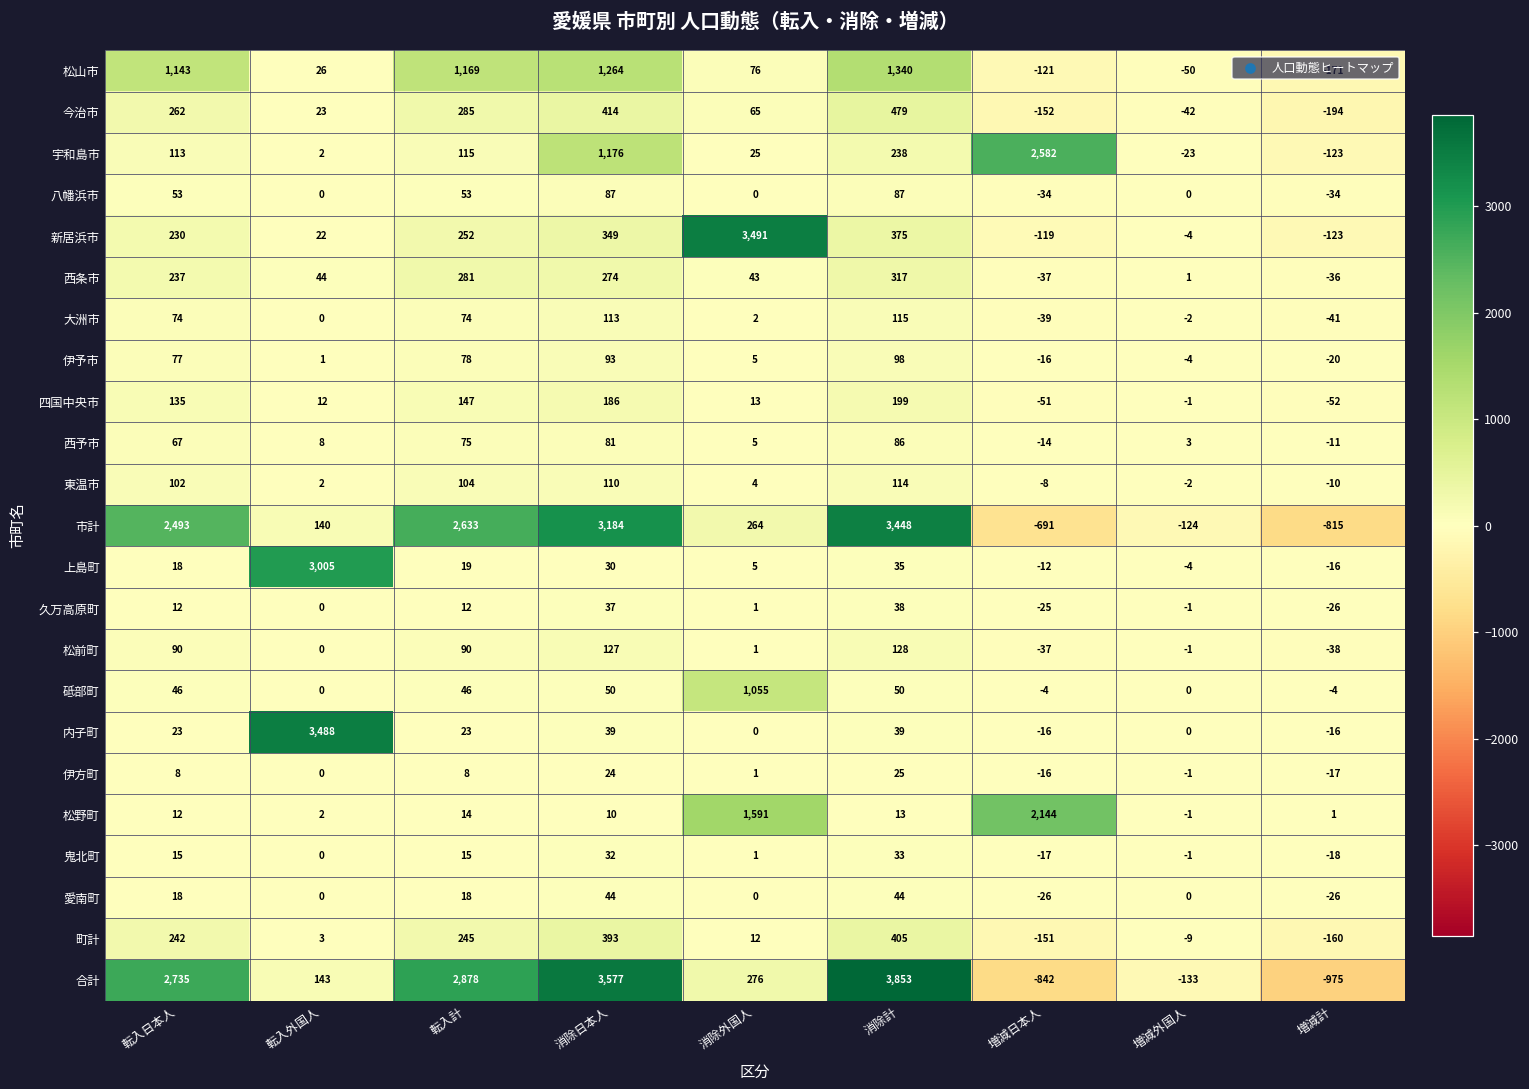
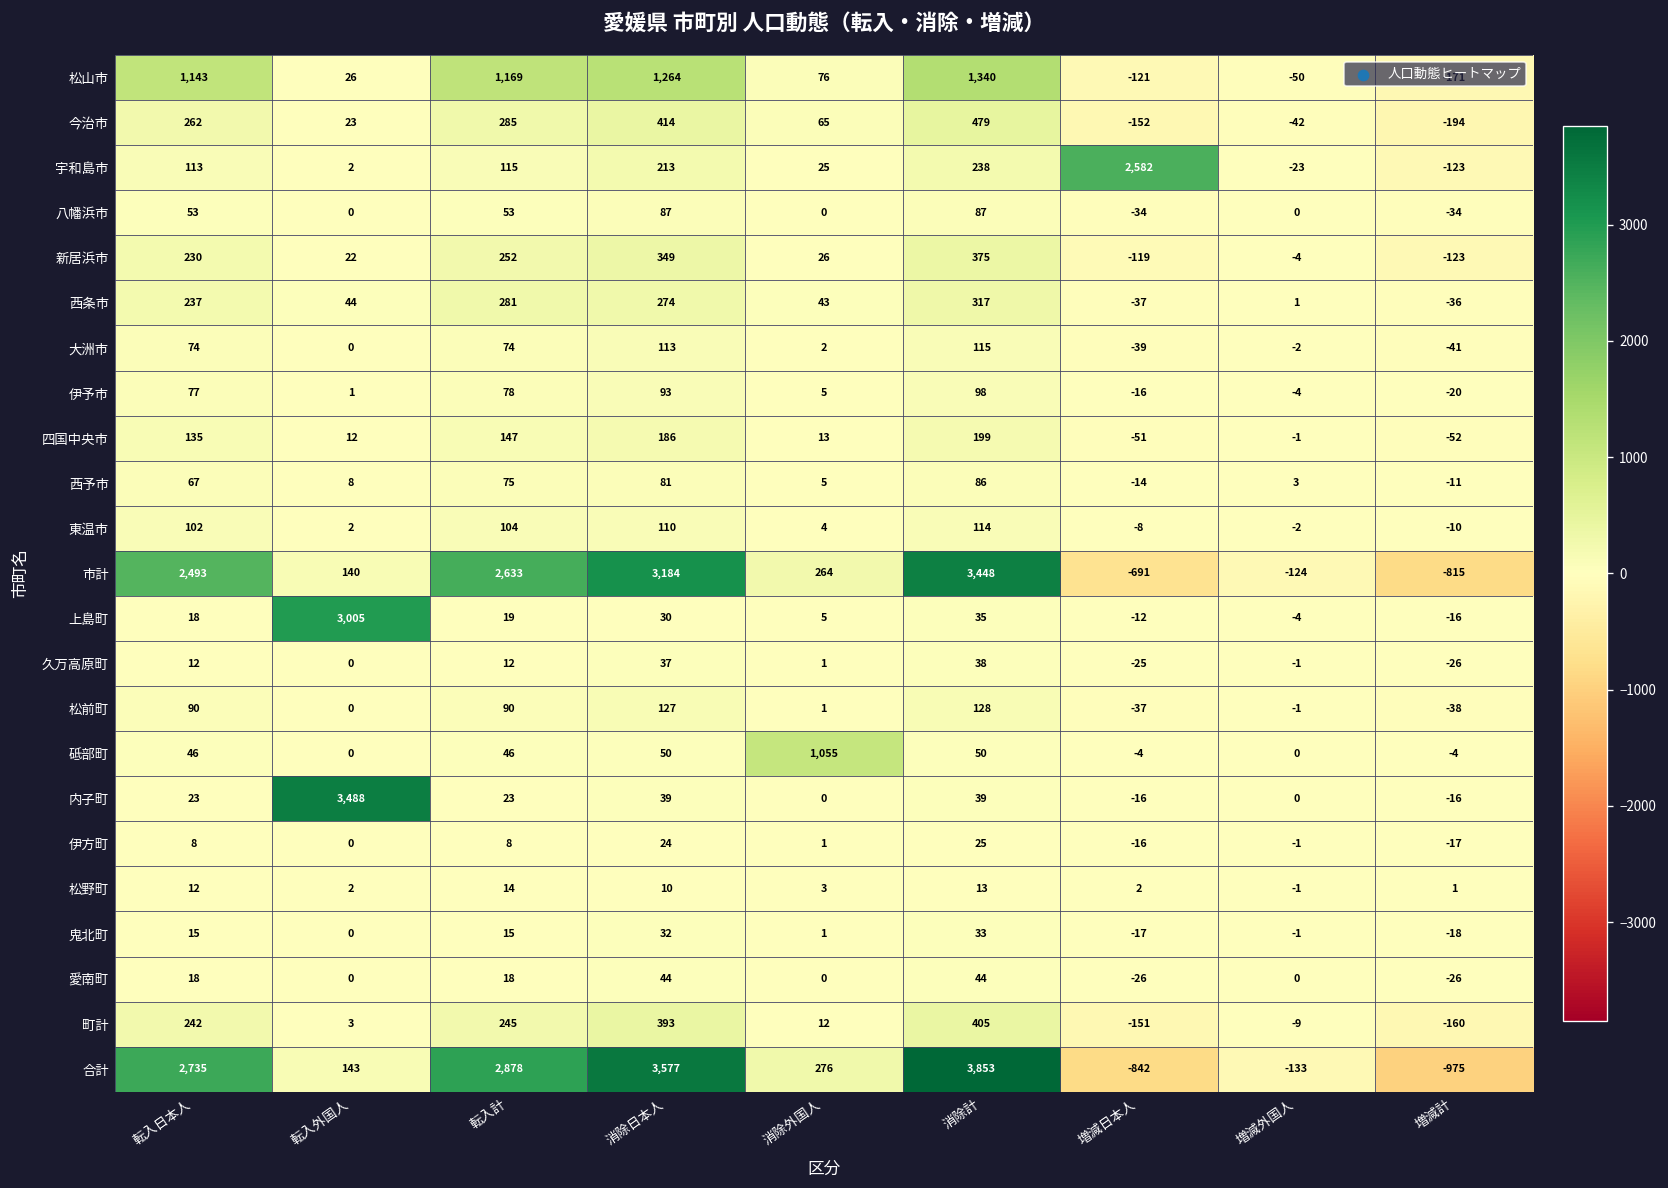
  {
    "宇和島市": {
      "転入日本人": "113",
      "転入外国人": "2",
      "転入計": "115",
-     "消除日本人": "1,176",
+     "消除日本人": "213",
      "消除外国人": "25",
      "消除計": "238",
      "増減日本人": "2,582",
      "増減外国人": "-23",
      "増減計": "-123"
    },
    "新居浜市": {
      "転入日本人": "230",
      "転入外国人": "22",
      "転入計": "252",
      "消除日本人": "349",
-     "消除外国人": "3,491",
+     "消除外国人": "26",
      "消除計": "375",
      "増減日本人": "-119",
      "増減外国人": "-4",
      "増減計": "-123"
    },
    "松野町": {
      "転入日本人": "12",
      "転入外国人": "2",
      "転入計": "14",
      "消除日本人": "10",
-     "消除外国人": "1,591",
+     "消除外国人": "3",
      "消除計": "13",
-     "増減日本人": "2,144",
+     "増減日本人": "2",
      "増減外国人": "-1",
      "増減計": "1"
    }
  }
